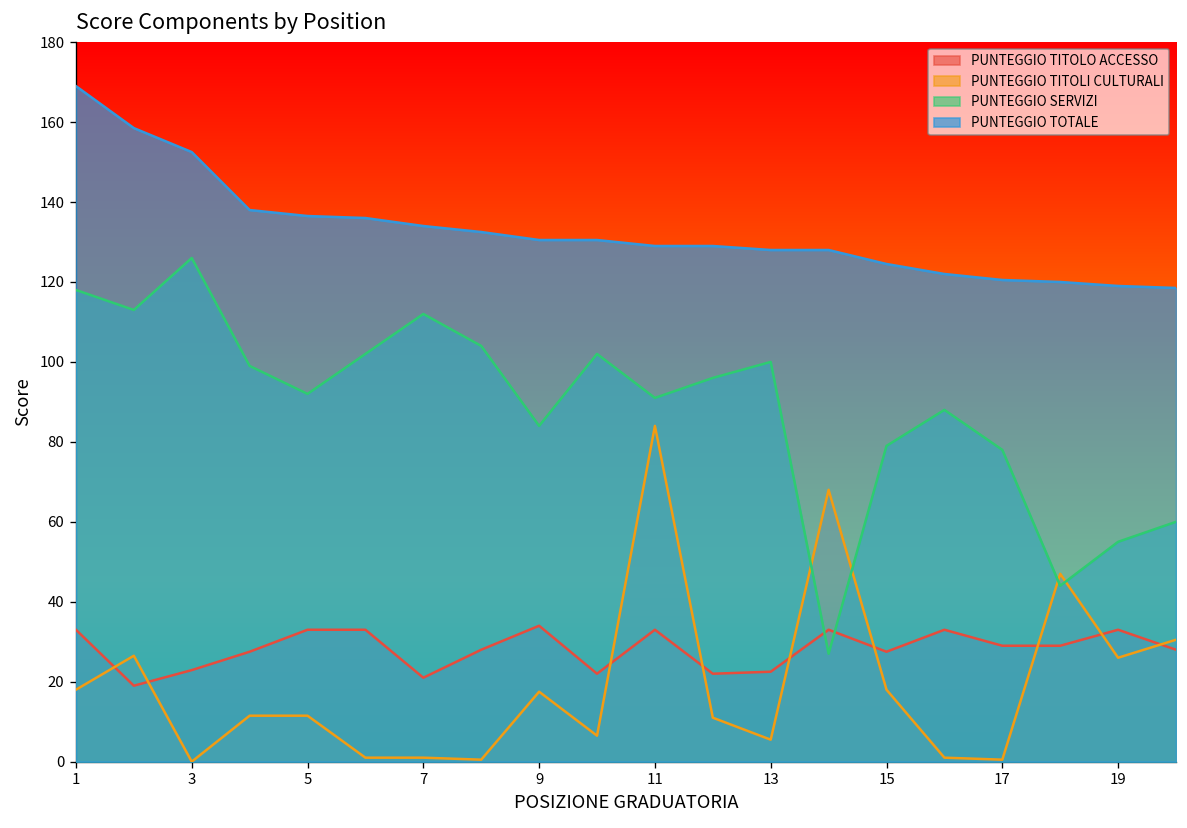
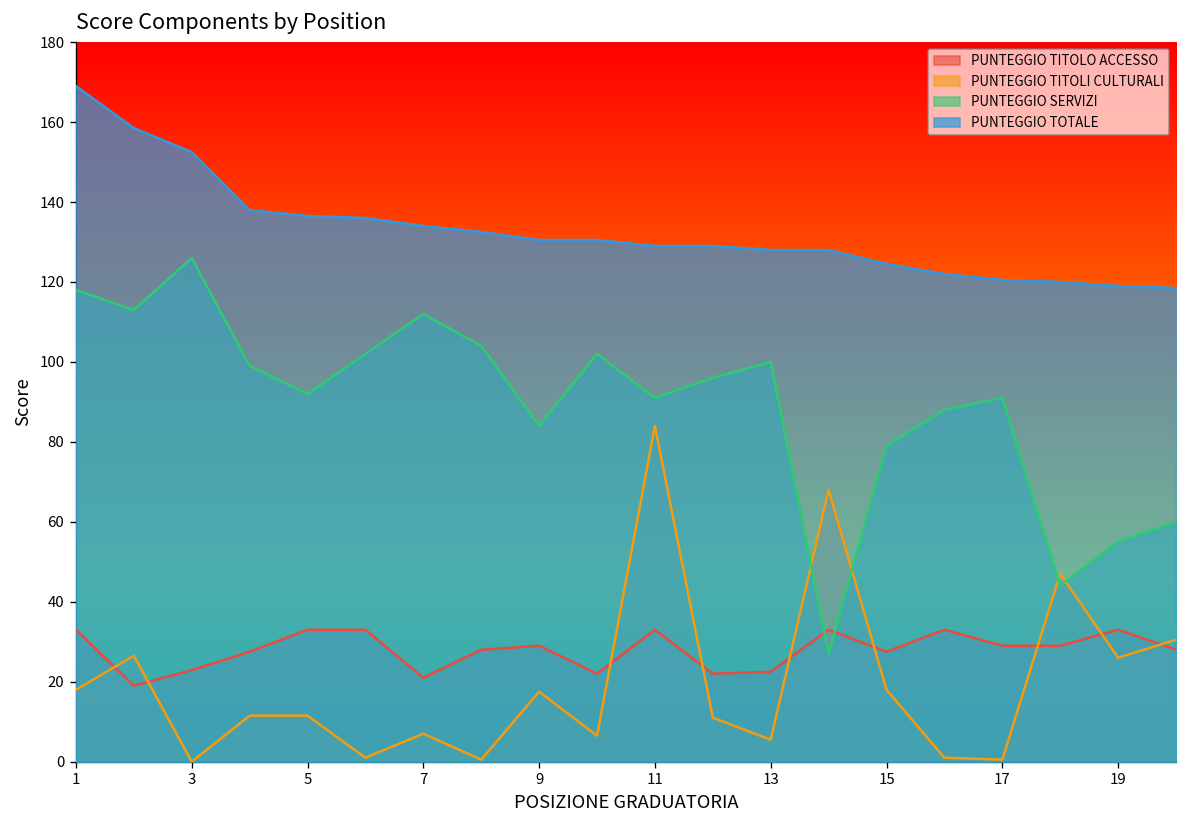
  {
    "PUNTEGGIO TITOLO ACCESSO": {
      "1": 33,
      "3": 23,
      "5": 33,
      "7": 21,
-     "9": 34,
+     "9": 29,
      "11": 33,
      "13": 23,
      "15": 28,
      "17": 29,
      "19": 33
    },
    "PUNTEGGIO TITOLI CULTURALI": {
      "1": 18,
      "3": 0,
      "5": 12,
-     "7": 1,
+     "7": 7,
      "9": 18,
      "11": 84,
      "13": 6,
      "15": 18,
      "17": 1,
      "19": 26
    },
    "PUNTEGGIO SERVIZI": {
      "1": 118,
      "3": 126,
      "5": 92,
      "7": 112,
      "9": 84,
      "11": 91,
      "13": 100,
      "15": 79,
-     "17": 78,
+     "17": 91,
      "19": 55
    },
    "PUNTEGGIO TOTALE": {
      "1": 169,
      "3": 153,
      "5": 137,
      "7": 134,
      "9": 131,
      "11": 129,
      "13": 128,
      "15": 125,
      "17": 121,
      "19": 119
    }
  }
